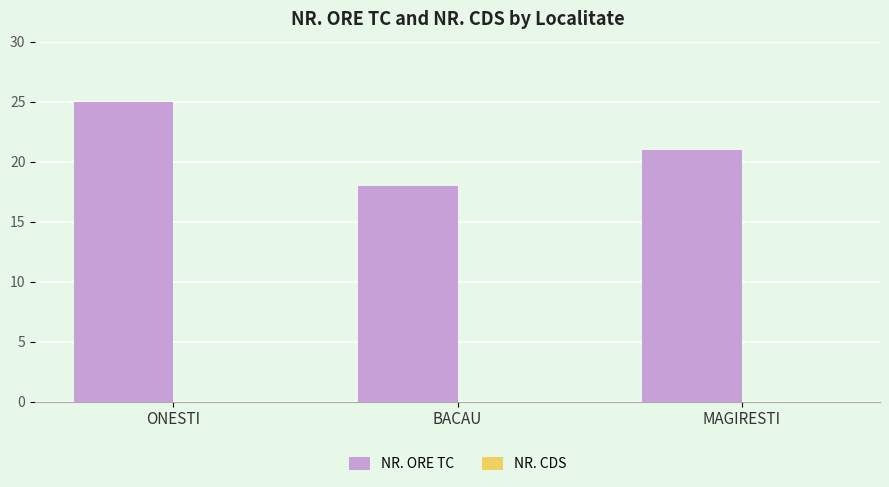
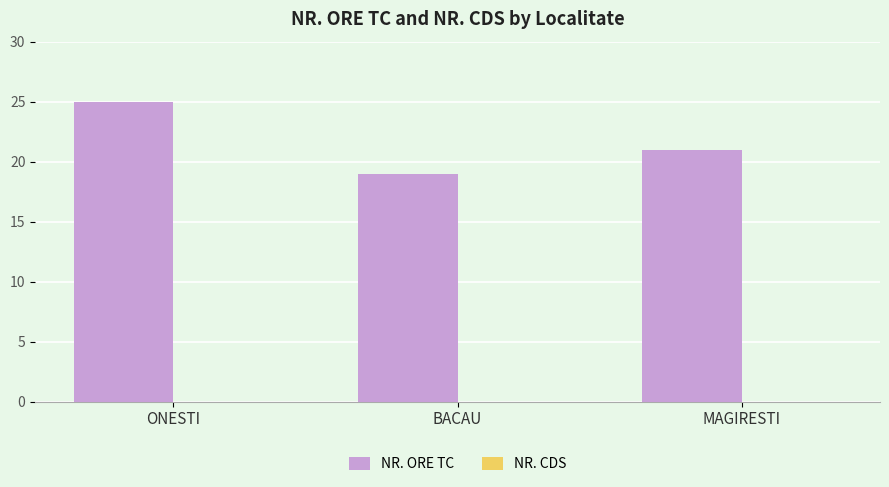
  {
    "NR. ORE TC": {
      "ONESTI": 25,
-     "BACAU": 18,
+     "BACAU": 19,
      "MAGIRESTI": 21
    },
    "NR. CDS": {
      "ONESTI": 0,
      "BACAU": 0,
      "MAGIRESTI": 0
    }
  }
